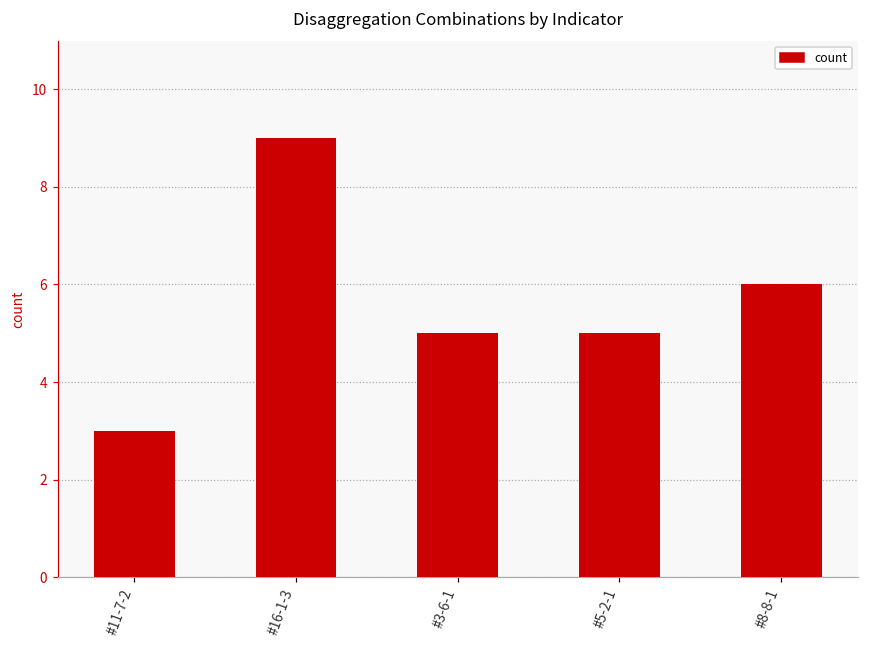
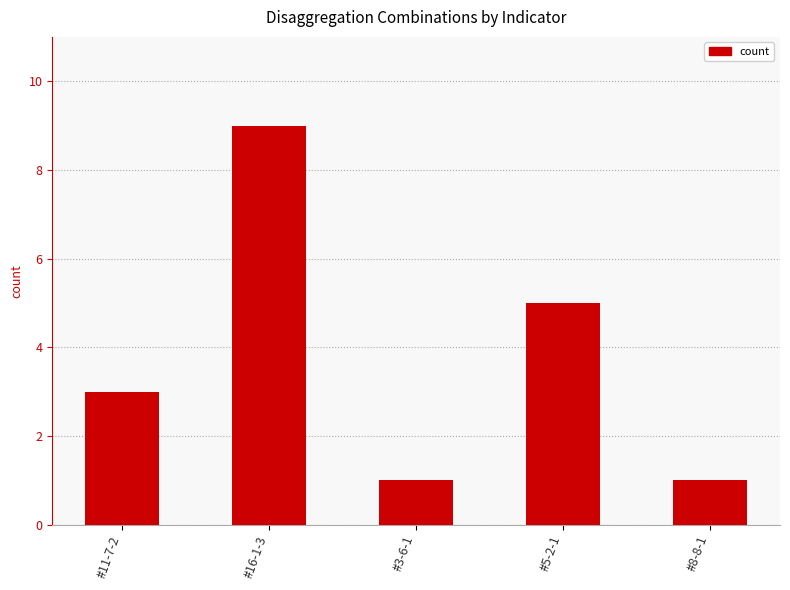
  {
    "#11-7-2": 3,
    "#16-1-3": 9,
-   "#3-6-1": 5,
+   "#3-6-1": 1,
    "#5-2-1": 5,
-   "#8-8-1": 6
+   "#8-8-1": 1
  }
